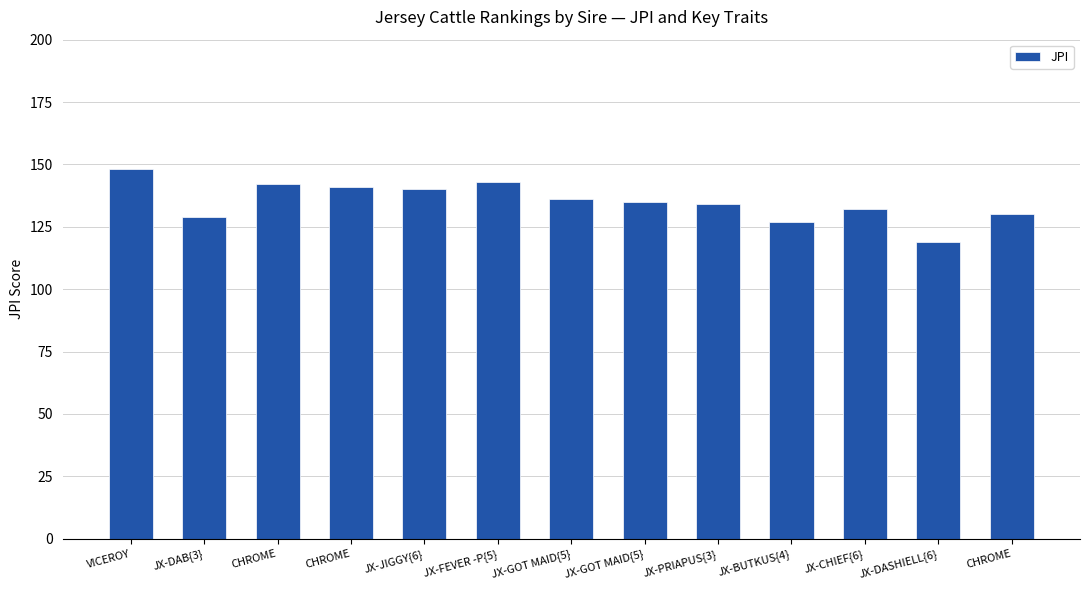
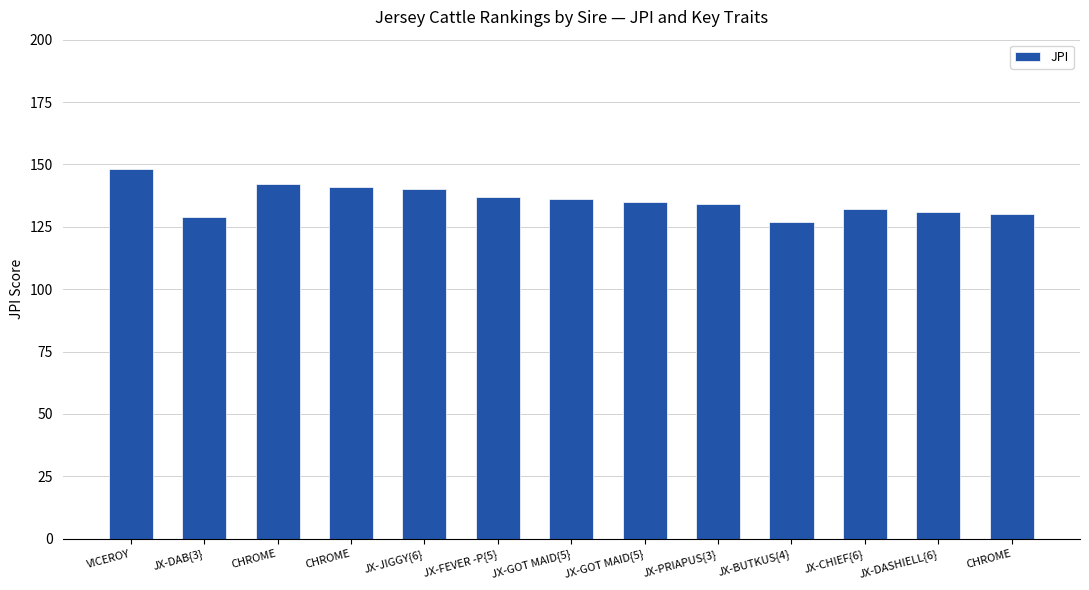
  {
    "VICEROY": 148,
    "JX-DAB{3}": 129,
    "JX-JIGGY{6}": 140,
-   "JX-FEVER -P{5}": 143,
+   "JX-FEVER -P{5}": 137,
    "JX-PRIAPUS{3}": 134,
    "JX-BUTKUS{4}": 127,
    "JX-CHIEF{6}": 132,
-   "JX-DASHIELL{6}": 119
+   "JX-DASHIELL{6}": 131
  }
